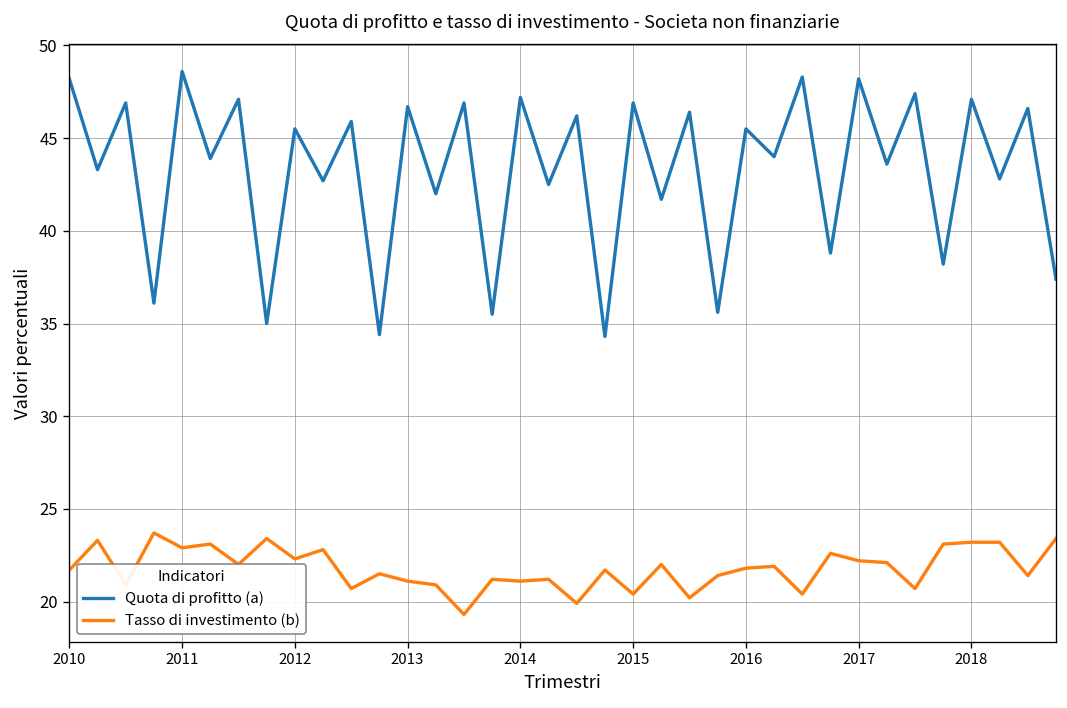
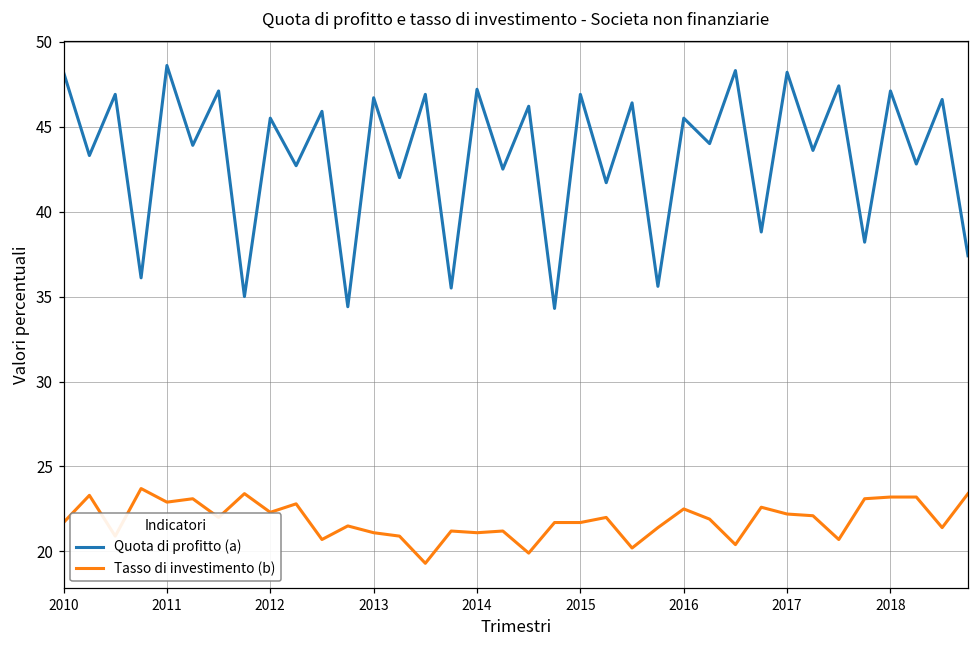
  {
    "Quota di profitto (a)": {
      "2010": 48.2,
      "2011": 48.6,
      "2012": 45.5,
      "2013": 46.7,
      "2014": 47.2,
      "2015": 46.9,
      "2016": 45.5,
      "2017": 48.2,
      "2018": 47.1
    },
    "Tasso di investimento (b)": {
      "2010": 21.7,
      "2011": 22.9,
      "2012": 22.3,
      "2013": 21.1,
      "2014": 21.1,
-     "2015": 20.4,
-     "2016": 21.8,
+     "2015": 21.7,
+     "2016": 22.5,
      "2017": 22.2,
      "2018": 23.2
    }
  }
